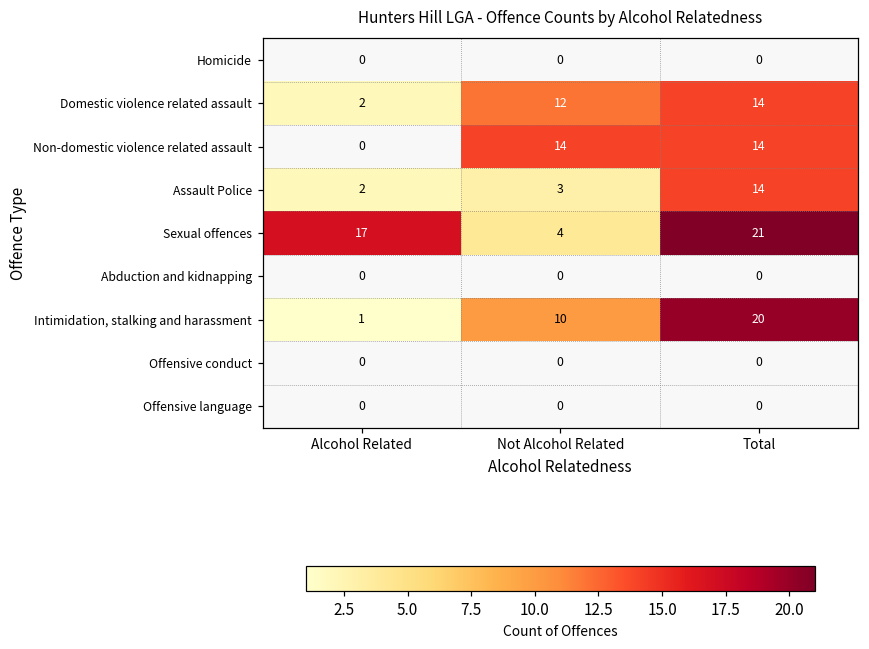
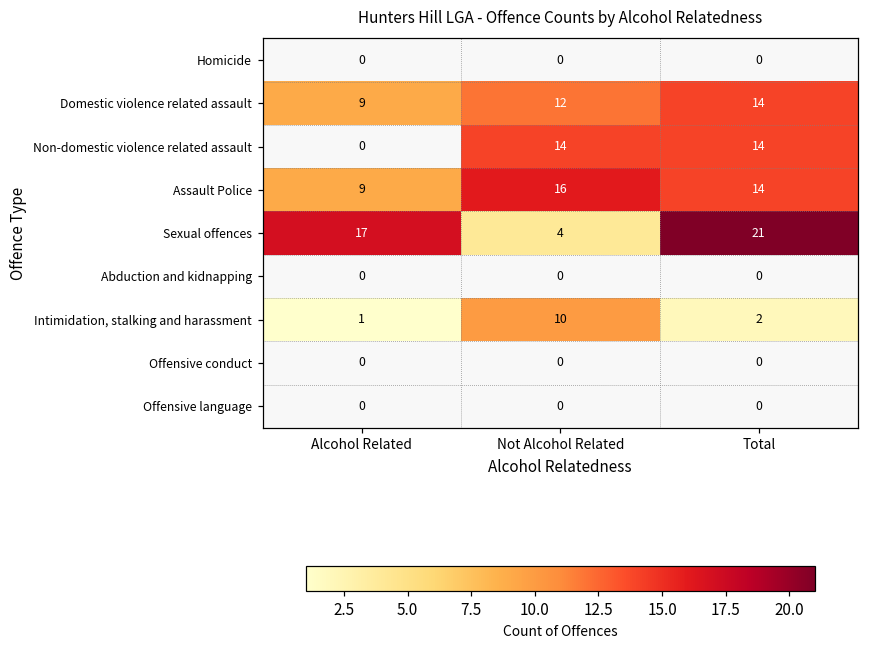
  {
    "Domestic violence related assault": {
-     "Alcohol Related": 2,
+     "Alcohol Related": 9,
      "Not Alcohol Related": 12,
      "Total": 14
    },
    "Non-domestic violence related assault": {
      "Not Alcohol Related": 14,
      "Total": 14
    },
    "Assault Police": {
-     "Alcohol Related": 2,
-     "Not Alcohol Related": 3,
+     "Alcohol Related": 9,
+     "Not Alcohol Related": 16,
      "Total": 14
    },
    "Sexual offences": {
      "Alcohol Related": 17,
      "Not Alcohol Related": 4,
      "Total": 21
    },
    "Intimidation, stalking and harassment": {
      "Alcohol Related": 1,
      "Not Alcohol Related": 10,
-     "Total": 20
+     "Total": 2
    }
  }
